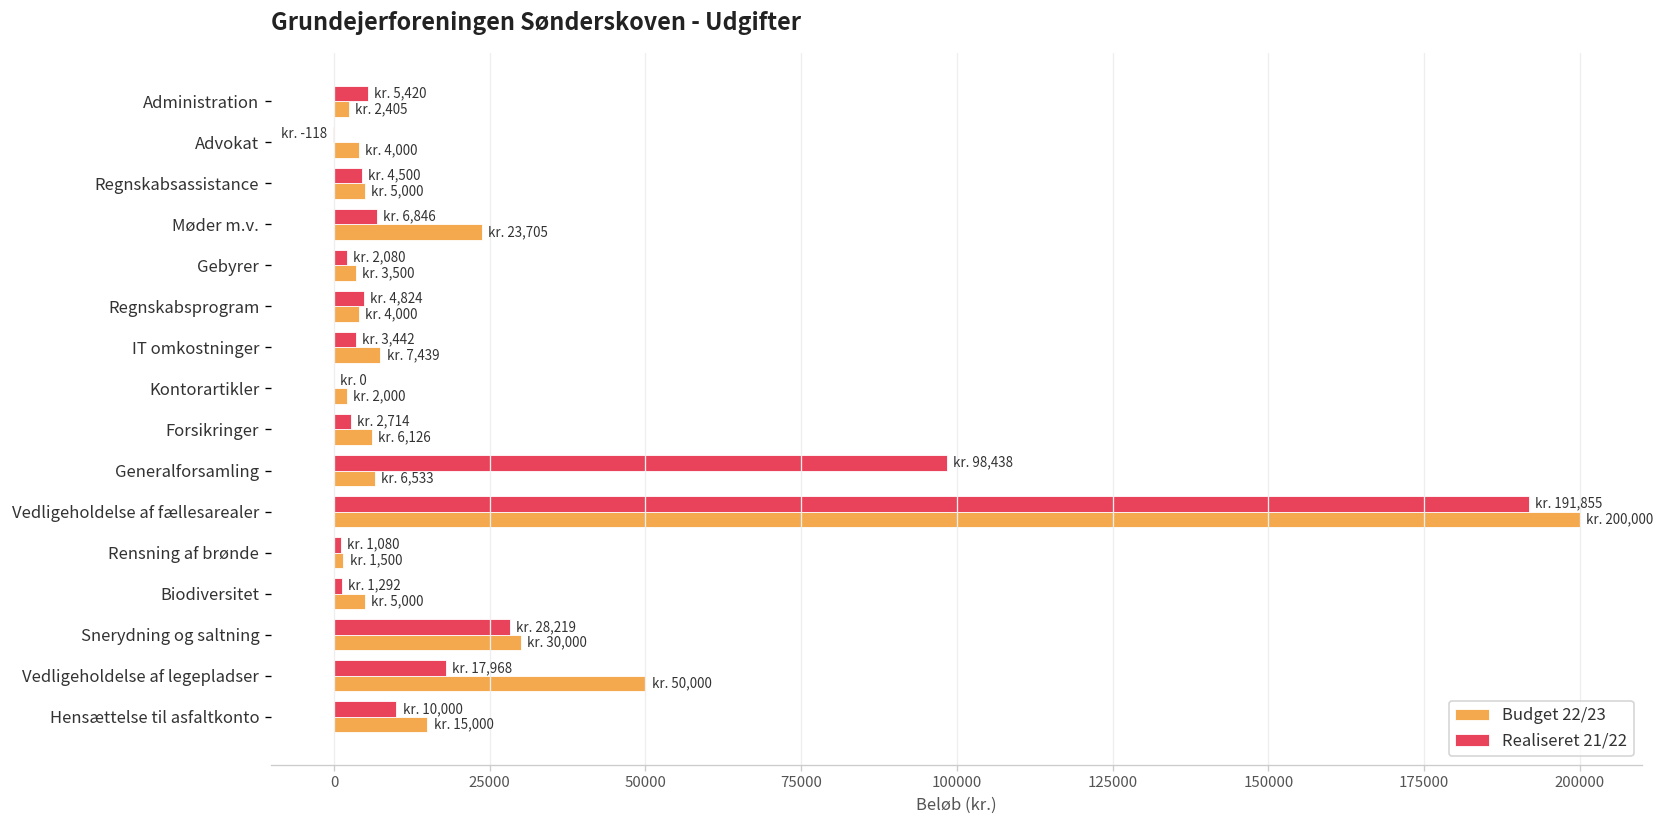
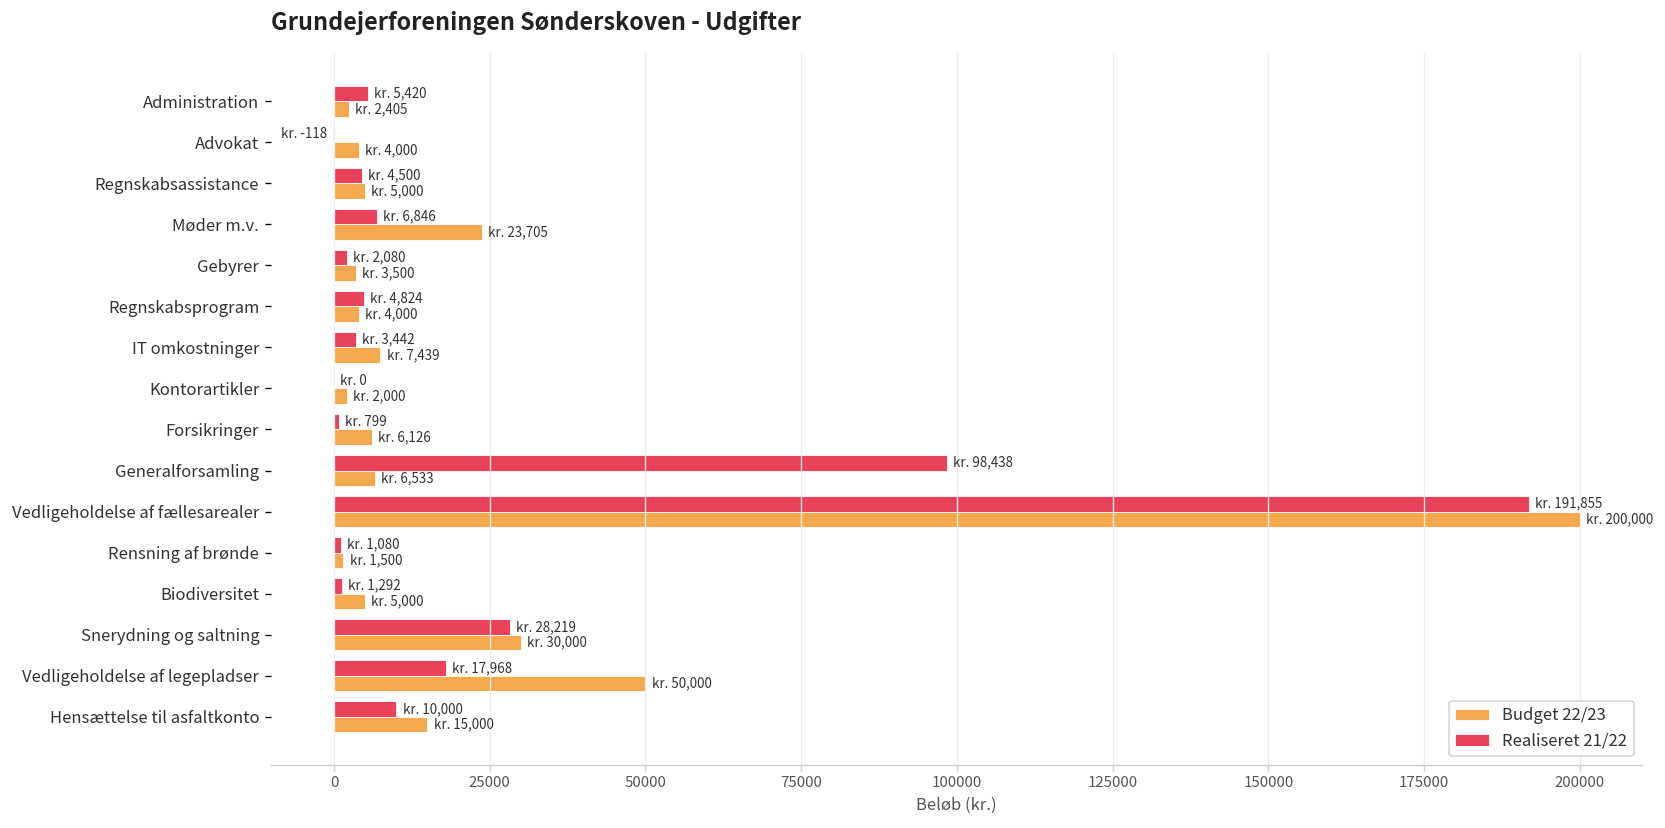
  {
    "Budget 22/23": {
      "Administration": "2,405",
      "Advokat": "4,000",
      "Regnskabsassistance": "5,000",
      "Møder m.v.": "23,705",
      "Gebyrer": "3,500",
      "Regnskabsprogram": "4,000",
      "IT omkostninger": "7,439",
      "Kontorartikler": "2,000",
      "Forsikringer": "6,126",
      "Generalforsamling": "6,533",
      "Vedligeholdelse af fællesarealer": "200,000",
      "Rensning af brønde": "1,500",
      "Biodiversitet": "5,000",
      "Snerydning og saltning": "30,000",
      "Vedligeholdelse af legepladser": "50,000",
      "Hensættelse til asfaltkonto": "15,000"
    },
    "Realiseret 21/22": {
      "Administration": "5,420",
      "Advokat": "-118",
      "Regnskabsassistance": "4,500",
      "Møder m.v.": "6,846",
      "Gebyrer": "2,080",
      "Regnskabsprogram": "4,824",
      "IT omkostninger": "3,442",
      "Kontorartikler": "0",
-     "Forsikringer": "2,714",
+     "Forsikringer": "799",
      "Generalforsamling": "98,438",
      "Vedligeholdelse af fællesarealer": "191,855",
      "Rensning af brønde": "1,080",
      "Biodiversitet": "1,292",
      "Snerydning og saltning": "28,219",
      "Vedligeholdelse af legepladser": "17,968",
      "Hensættelse til asfaltkonto": "10,000"
    }
  }
